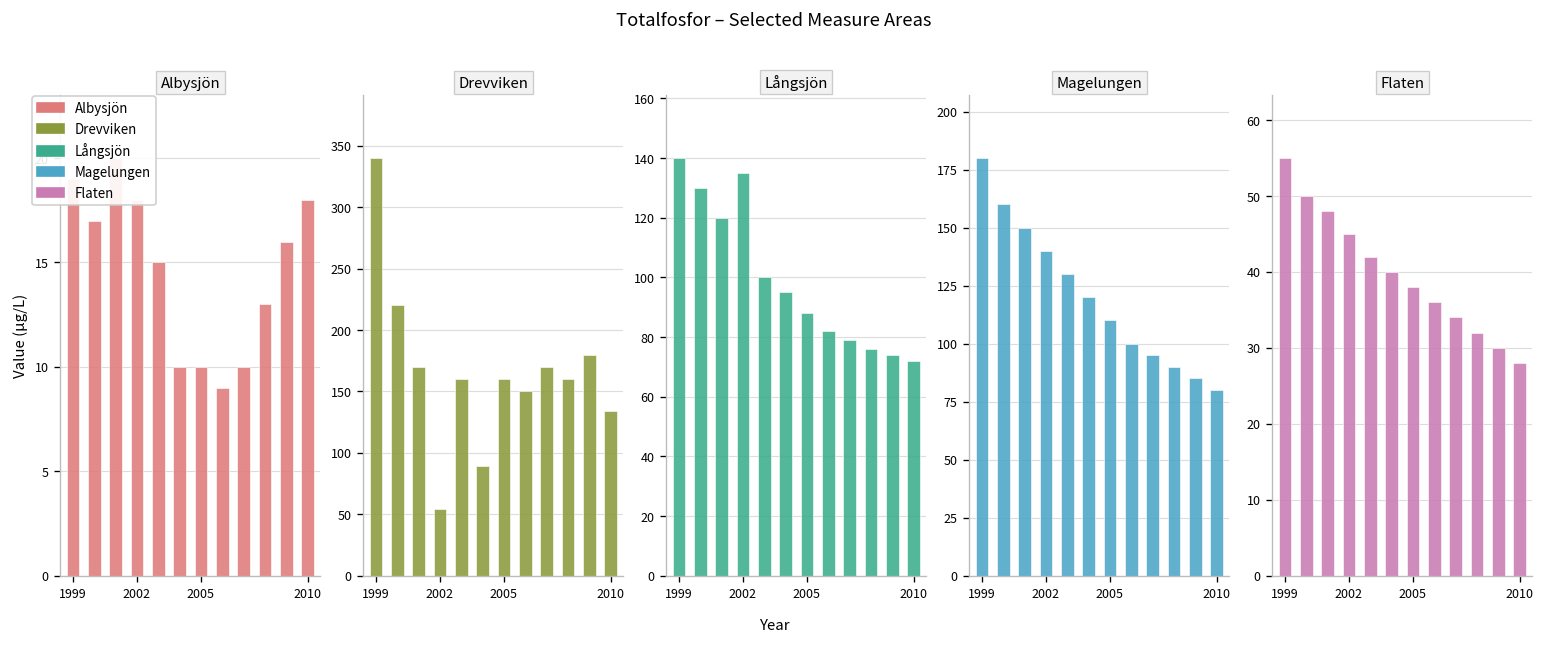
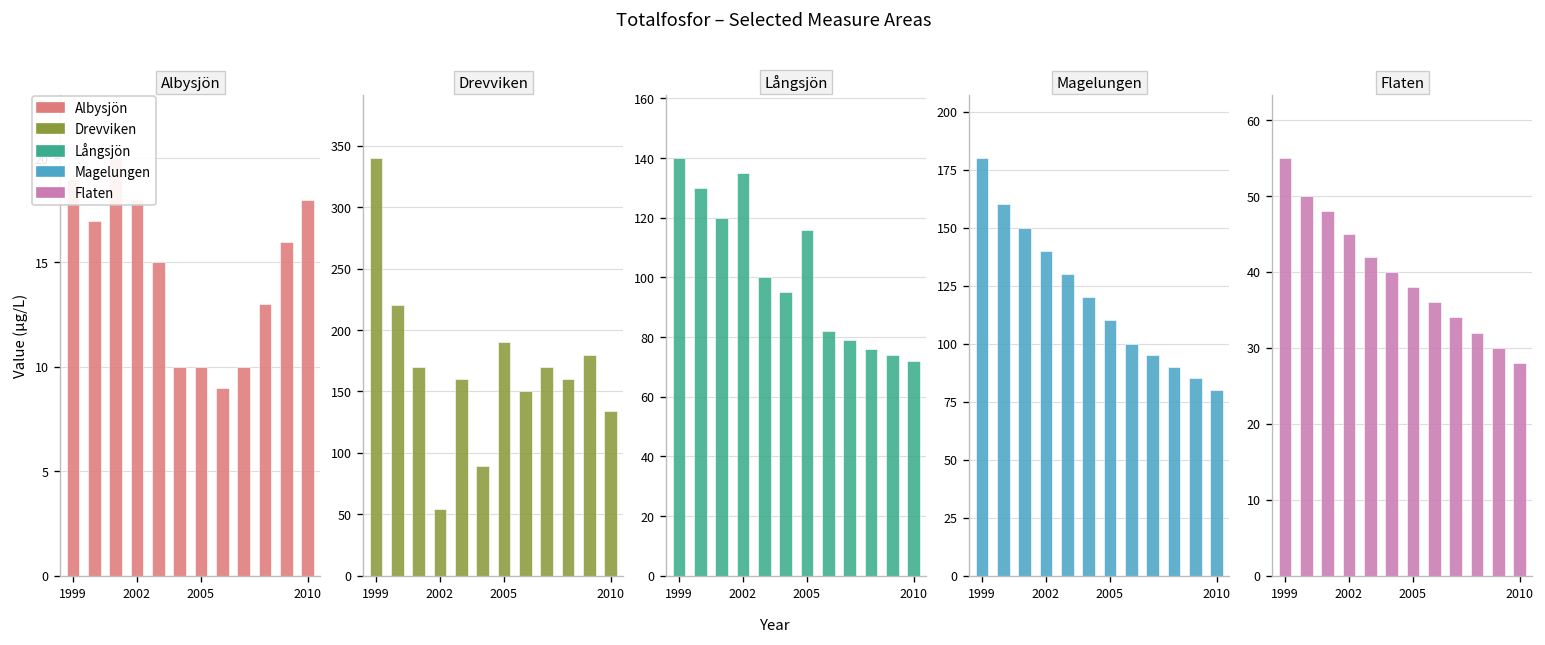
  {
    "Albysjön": {
      "2002": 18.0,
      "2005": 10.0,
      "2010": 18.0
    },
    "Drevviken": {
      "1999": 340,
      "2002": 54,
-     "2005": 160,
+     "2005": 190,
      "2010": 134
    },
    "Långsjön": {
      "1999": 140,
      "2002": 135,
-     "2005": 88,
+     "2005": 116,
      "2010": 72
    },
    "Magelungen": {
      "1999": 180,
      "2002": 140,
      "2005": 110,
      "2010": 80
    },
    "Flaten": {
      "1999": 55,
      "2002": 45,
      "2005": 38,
      "2010": 28
    }
  }
